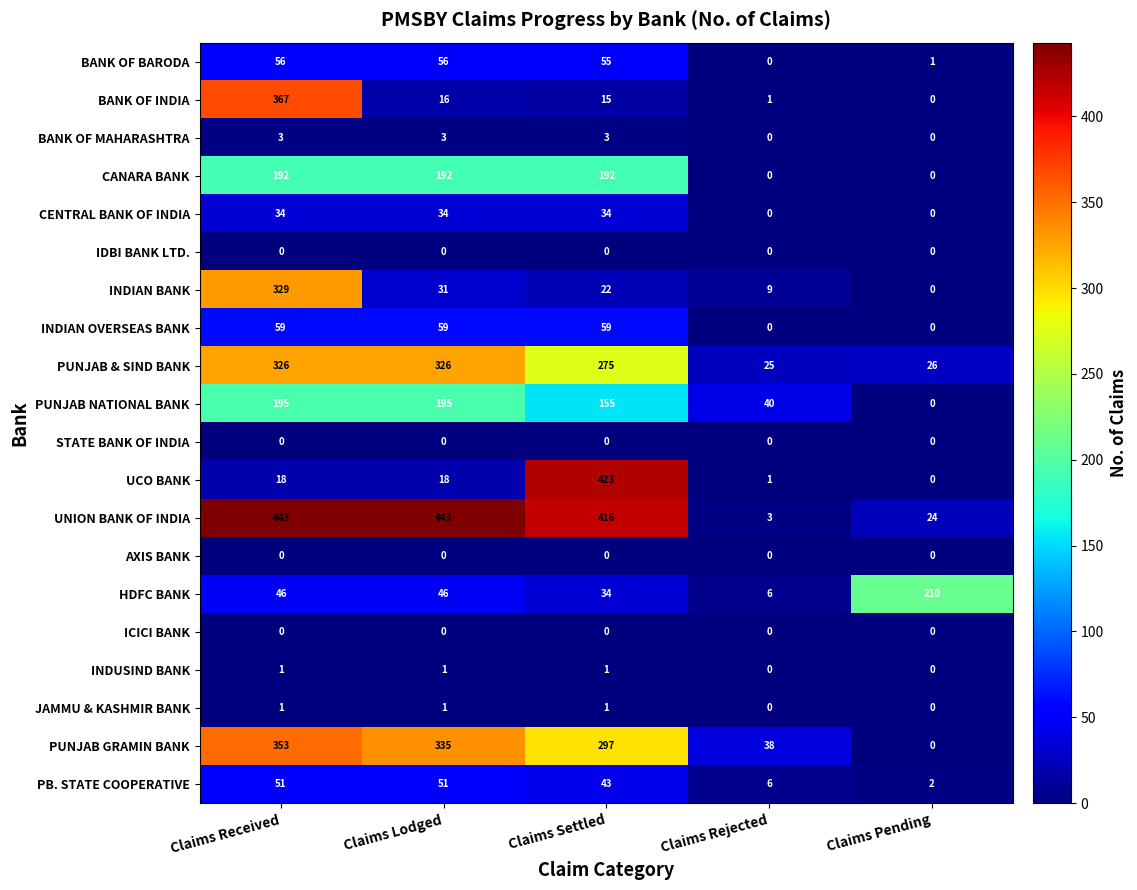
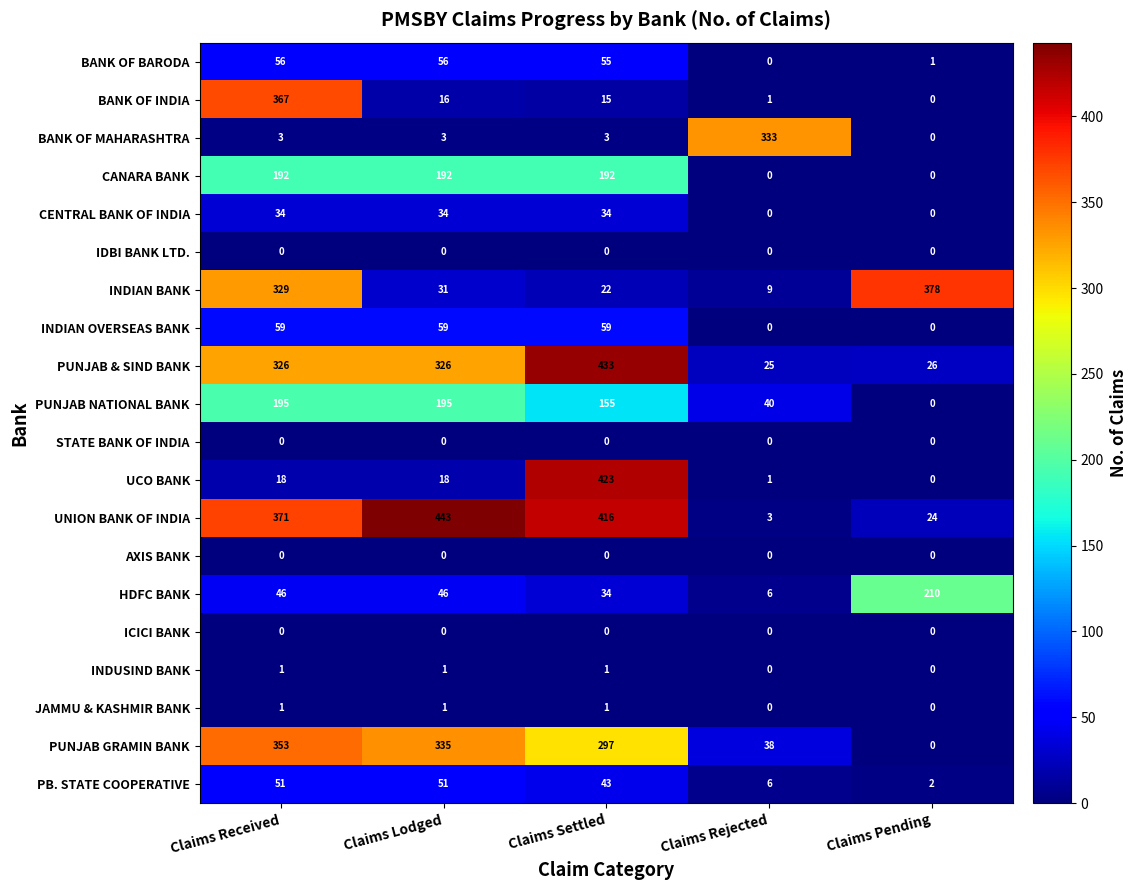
  {
    "BANK OF BARODA": {
      "Claims Received": 56,
      "Claims Lodged": 56,
      "Claims Settled": 55,
      "Claims Rejected": 0,
      "Claims Pending": 1
    },
    "BANK OF INDIA": {
      "Claims Received": 367,
      "Claims Lodged": 16,
      "Claims Settled": 15,
      "Claims Rejected": 1,
      "Claims Pending": 0
    },
    "BANK OF MAHARASHTRA": {
      "Claims Received": 3,
      "Claims Lodged": 3,
      "Claims Settled": 3,
-     "Claims Rejected": 0,
+     "Claims Rejected": 333,
      "Claims Pending": 0
    },
    "CANARA BANK": {
      "Claims Received": 192,
      "Claims Lodged": 192,
      "Claims Settled": 192,
      "Claims Rejected": 0,
      "Claims Pending": 0
    },
    "CENTRAL BANK OF INDIA": {
      "Claims Received": 34,
      "Claims Lodged": 34,
      "Claims Settled": 34,
      "Claims Rejected": 0,
      "Claims Pending": 0
    },
    "IDBI BANK LTD.": {
      "Claims Received": 0,
      "Claims Lodged": 0,
      "Claims Settled": 0,
      "Claims Rejected": 0,
      "Claims Pending": 0
    },
    "INDIAN BANK": {
      "Claims Received": 329,
      "Claims Lodged": 31,
      "Claims Settled": 22,
      "Claims Rejected": 9,
-     "Claims Pending": 0
+     "Claims Pending": 378
    },
    "INDIAN OVERSEAS BANK": {
      "Claims Received": 59,
      "Claims Lodged": 59,
      "Claims Settled": 59,
      "Claims Rejected": 0,
      "Claims Pending": 0
    },
    "PUNJAB & SIND BANK": {
      "Claims Received": 326,
      "Claims Lodged": 326,
-     "Claims Settled": 275,
+     "Claims Settled": 433,
      "Claims Rejected": 25,
      "Claims Pending": 26
    },
    "PUNJAB NATIONAL BANK": {
      "Claims Received": 195,
      "Claims Lodged": 195,
      "Claims Settled": 155,
      "Claims Rejected": 40,
      "Claims Pending": 0
    },
    "STATE BANK OF INDIA": {
      "Claims Received": 0,
      "Claims Lodged": 0,
      "Claims Settled": 0,
      "Claims Rejected": 0,
      "Claims Pending": 0
    },
    "UCO BANK": {
      "Claims Received": 18,
      "Claims Lodged": 18,
      "Claims Settled": 423,
      "Claims Rejected": 1,
      "Claims Pending": 0
    },
    "UNION BANK OF INDIA": {
-     "Claims Received": 443,
+     "Claims Received": 371,
      "Claims Lodged": 443,
      "Claims Settled": 416,
      "Claims Rejected": 3,
      "Claims Pending": 24
    },
    "AXIS BANK": {
      "Claims Received": 0,
      "Claims Lodged": 0,
      "Claims Settled": 0,
      "Claims Rejected": 0,
      "Claims Pending": 0
    },
    "HDFC BANK": {
      "Claims Received": 46,
      "Claims Lodged": 46,
      "Claims Settled": 34,
      "Claims Rejected": 6,
      "Claims Pending": 210
    },
    "ICICI BANK": {
      "Claims Received": 0,
      "Claims Lodged": 0,
      "Claims Settled": 0,
      "Claims Rejected": 0,
      "Claims Pending": 0
    },
    "INDUSIND BANK": {
      "Claims Received": 1,
      "Claims Lodged": 1,
      "Claims Settled": 1,
      "Claims Rejected": 0,
      "Claims Pending": 0
    },
    "JAMMU & KASHMIR BANK": {
      "Claims Received": 1,
      "Claims Lodged": 1,
      "Claims Settled": 1,
      "Claims Rejected": 0,
      "Claims Pending": 0
    },
    "PUNJAB GRAMIN BANK": {
      "Claims Received": 353,
      "Claims Lodged": 335,
      "Claims Settled": 297,
      "Claims Rejected": 38,
      "Claims Pending": 0
    },
    "PB. STATE COOPERATIVE": {
      "Claims Received": 51,
      "Claims Lodged": 51,
      "Claims Settled": 43,
      "Claims Rejected": 6,
      "Claims Pending": 2
    }
  }
